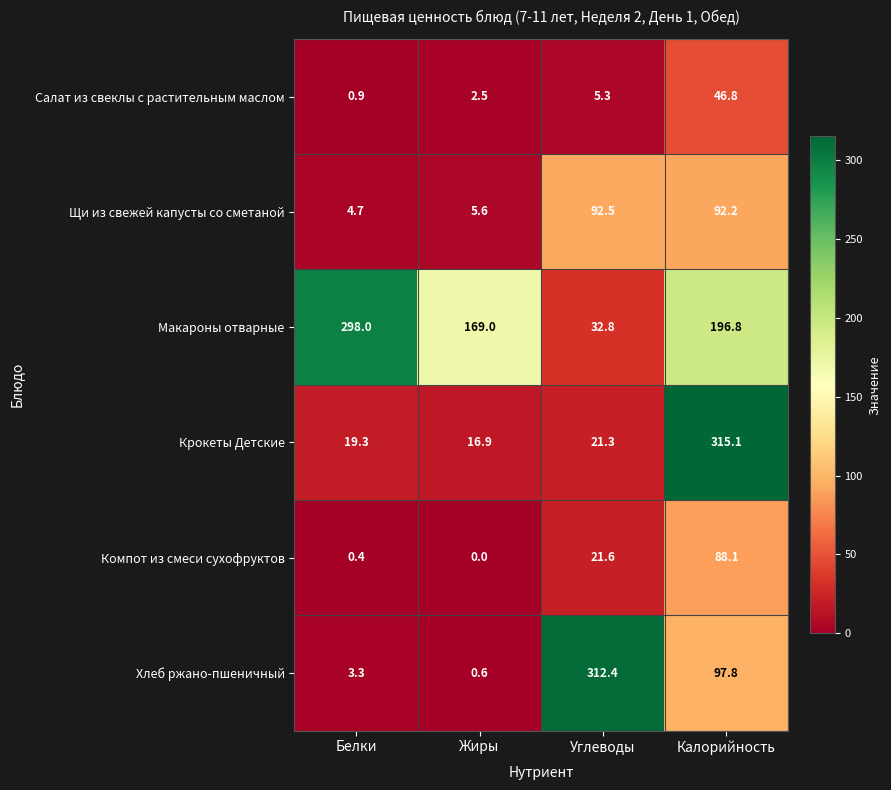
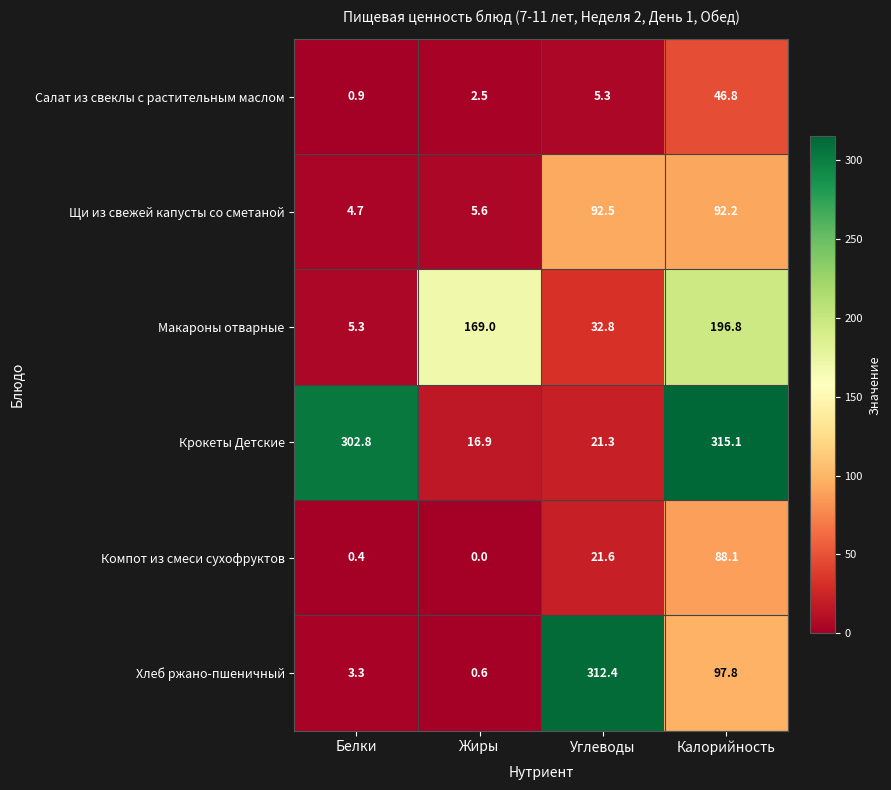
  {
    "Салат из свеклы с растительным маслом": {
      "Белки": 0.9,
      "Жиры": 2.5,
      "Углеводы": 5.3,
      "Калорийность": 46.8
    },
    "Щи из свежей капусты со сметаной": {
      "Белки": 4.7,
      "Жиры": 5.6,
      "Углеводы": 92.5,
      "Калорийность": 92.2
    },
    "Макароны отварные": {
-     "Белки": 298.0,
+     "Белки": 5.3,
      "Жиры": 169.0,
      "Углеводы": 32.8,
      "Калорийность": 196.8
    },
    "Крокеты Детские": {
-     "Белки": 19.3,
+     "Белки": 302.8,
      "Жиры": 16.9,
      "Углеводы": 21.3,
      "Калорийность": 315.1
    },
    "Компот из смеси сухофруктов": {
      "Белки": 0.4,
      "Жиры": 0.0,
      "Углеводы": 21.6,
      "Калорийность": 88.1
    },
    "Хлеб ржано-пшеничный": {
      "Белки": 3.3,
      "Жиры": 0.6,
      "Углеводы": 312.4,
      "Калорийность": 97.8
    }
  }
